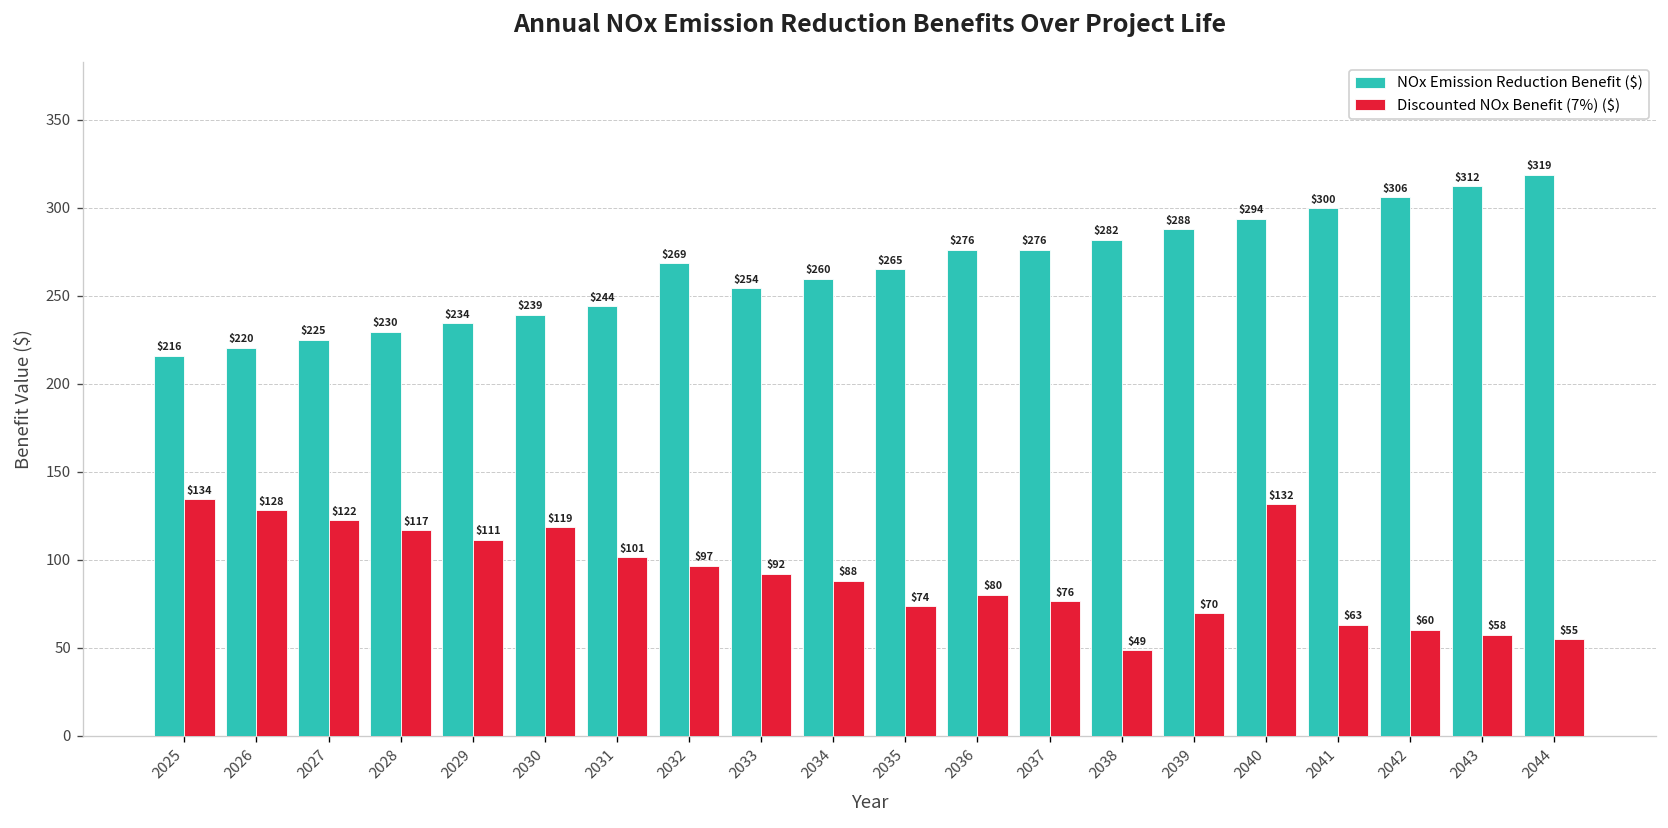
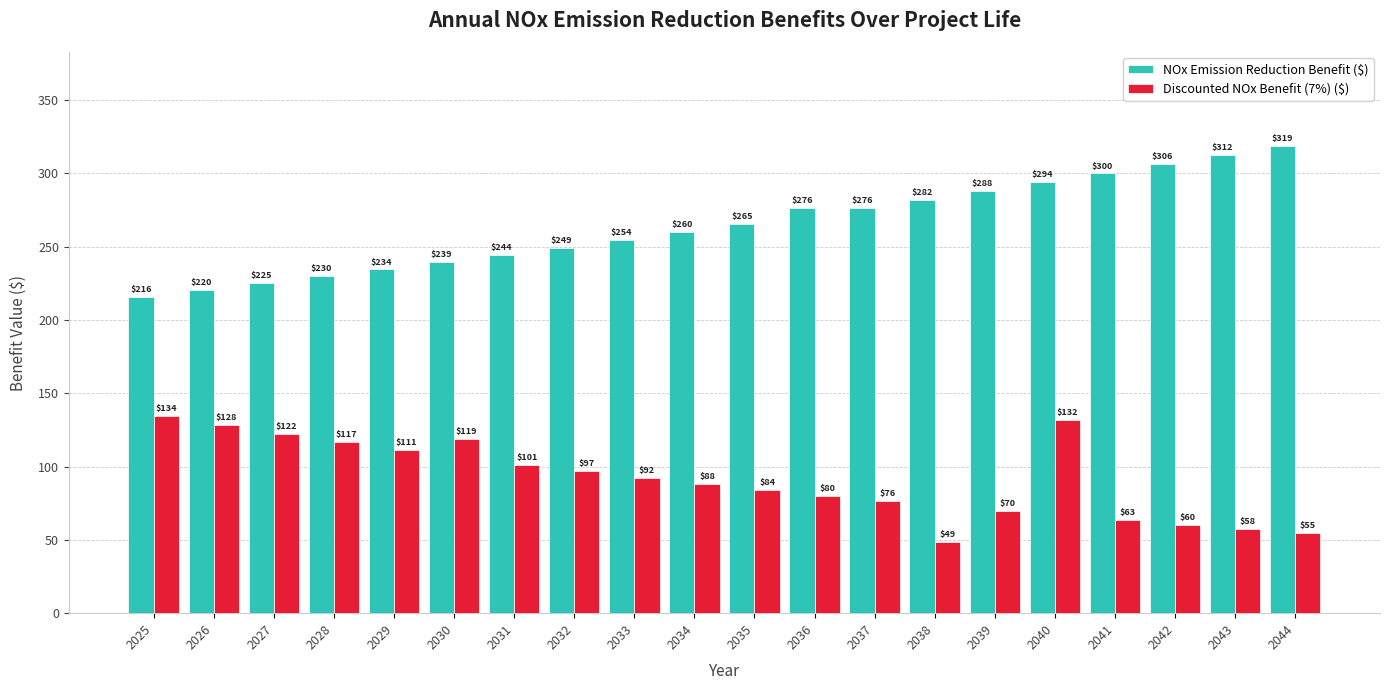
  {
    "NOx Emission Reduction Benefit ($)": {
      "2025": "$216",
      "2026": "$220",
      "2027": "$225",
      "2028": "$230",
      "2029": "$234",
      "2030": "$239",
      "2031": "$244",
-     "2032": "$269",
+     "2032": "$249",
      "2033": "$254",
      "2034": "$260",
      "2035": "$265",
      "2036": "$276",
      "2037": "$276",
      "2038": "$282",
      "2039": "$288",
      "2040": "$294",
      "2041": "$300",
      "2042": "$306",
      "2043": "$312",
      "2044": "$319"
    },
    "Discounted NOx Benefit (7%) ($)": {
      "2025": "$134",
      "2026": "$128",
      "2027": "$122",
      "2028": "$117",
      "2029": "$111",
      "2030": "$119",
      "2031": "$101",
      "2032": "$97",
      "2033": "$92",
      "2034": "$88",
-     "2035": "$74",
+     "2035": "$84",
      "2036": "$80",
      "2037": "$76",
      "2038": "$49",
      "2039": "$70",
      "2040": "$132",
      "2041": "$63",
      "2042": "$60",
      "2043": "$58",
      "2044": "$55"
    }
  }
